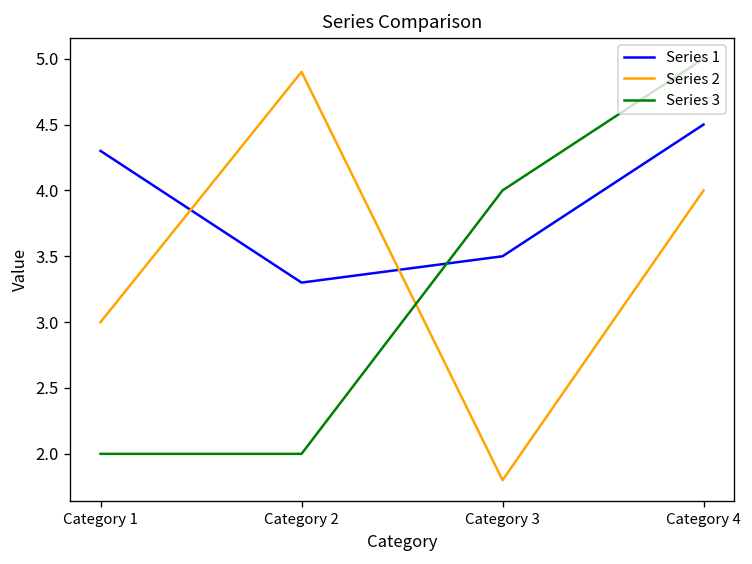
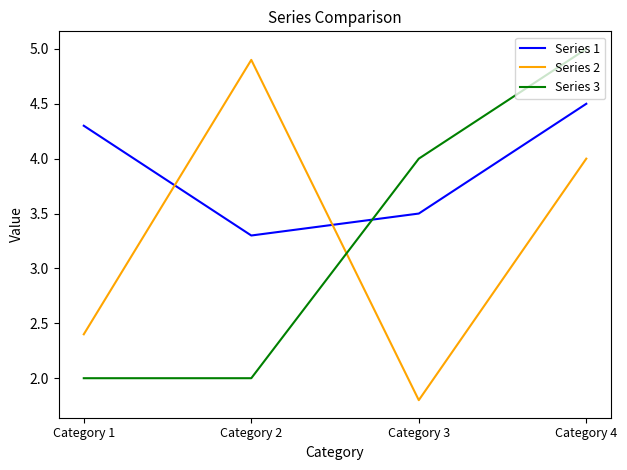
  {
    "Series 1": {
      "Category 1": 4.3,
      "Category 2": 3.3,
      "Category 3": 3.5,
      "Category 4": 4.5
    },
    "Series 2": {
-     "Category 1": 3.0,
+     "Category 1": 2.4,
      "Category 2": 4.9,
      "Category 3": 1.8,
      "Category 4": 4.0
    },
    "Series 3": {
      "Category 1": 2.0,
      "Category 2": 2.0,
      "Category 3": 4.0
    }
  }
